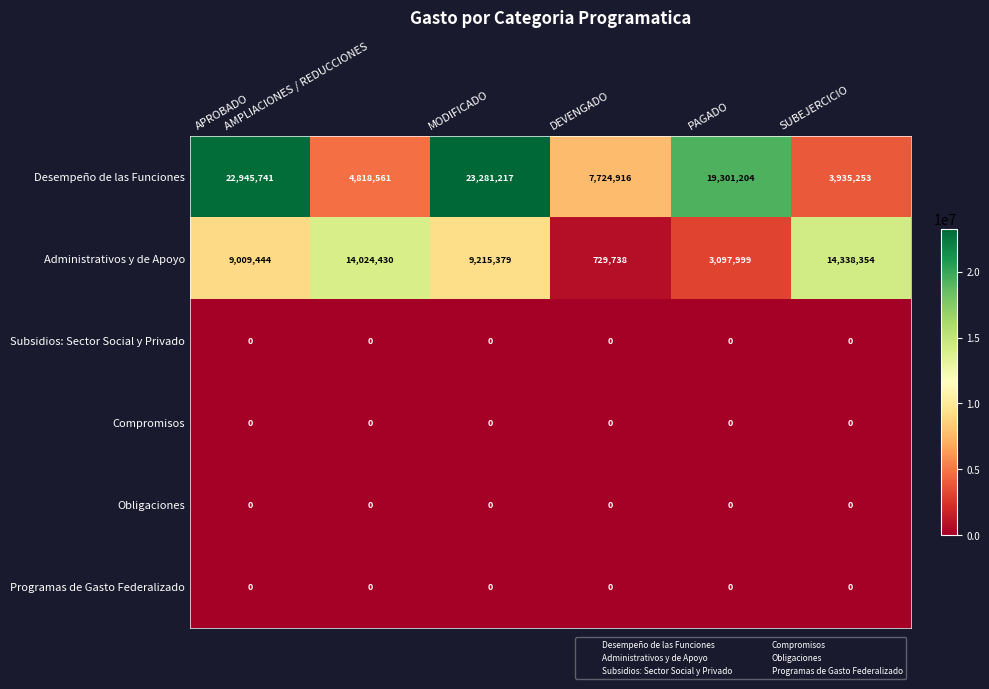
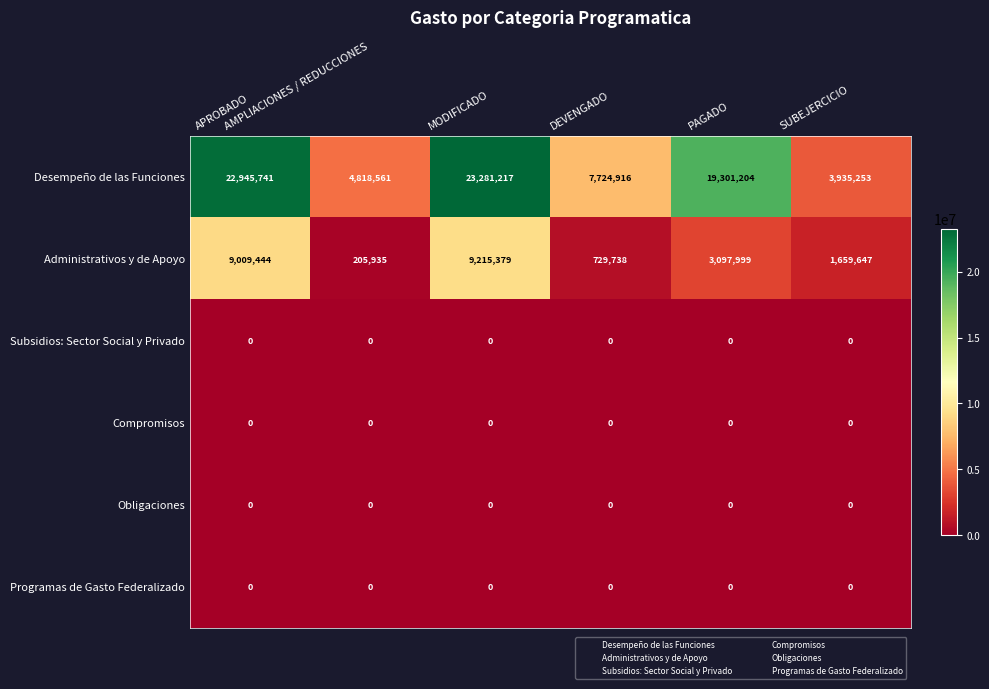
  {
    "Desempeño de las Funciones": {
      "APROBADO": "22,945,741",
      "AMPLIACIONES / REDUCCIONES": "4,818,561",
      "MODIFICADO": "23,281,217",
      "DEVENGADO": "7,724,916",
      "PAGADO": "19,301,204",
      "SUBEJERCICIO": "3,935,253"
    },
    "Administrativos y de Apoyo": {
      "APROBADO": "9,009,444",
-     "AMPLIACIONES / REDUCCIONES": "14,024,430",
+     "AMPLIACIONES / REDUCCIONES": "205,935",
      "MODIFICADO": "9,215,379",
      "DEVENGADO": "729,738",
      "PAGADO": "3,097,999",
-     "SUBEJERCICIO": "14,338,354"
+     "SUBEJERCICIO": "1,659,647"
    },
    "Subsidios: Sector Social y Privado": {
      "APROBADO": "0",
      "AMPLIACIONES / REDUCCIONES": "0",
      "MODIFICADO": "0",
      "DEVENGADO": "0",
      "PAGADO": "0",
      "SUBEJERCICIO": "0"
    },
    "Compromisos": {
      "APROBADO": "0",
      "AMPLIACIONES / REDUCCIONES": "0",
      "MODIFICADO": "0",
      "DEVENGADO": "0",
      "PAGADO": "0",
      "SUBEJERCICIO": "0"
    },
    "Obligaciones": {
      "APROBADO": "0",
      "AMPLIACIONES / REDUCCIONES": "0",
      "MODIFICADO": "0",
      "DEVENGADO": "0",
      "PAGADO": "0",
      "SUBEJERCICIO": "0"
    },
    "Programas de Gasto Federalizado": {
      "APROBADO": "0",
      "AMPLIACIONES / REDUCCIONES": "0",
      "MODIFICADO": "0",
      "DEVENGADO": "0",
      "PAGADO": "0",
      "SUBEJERCICIO": "0"
    }
  }
